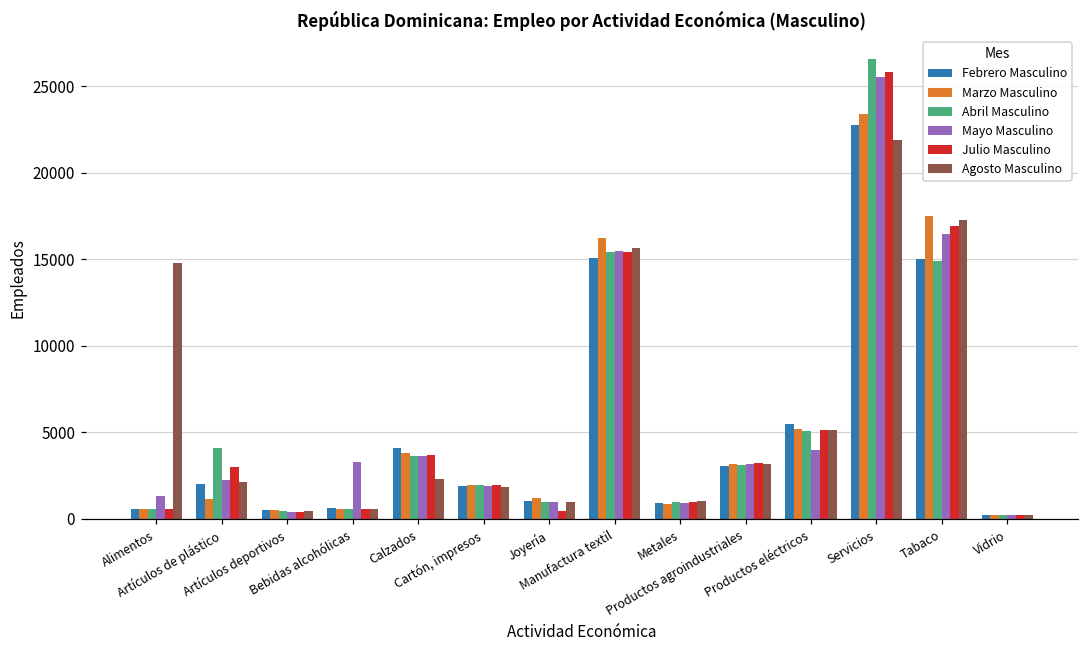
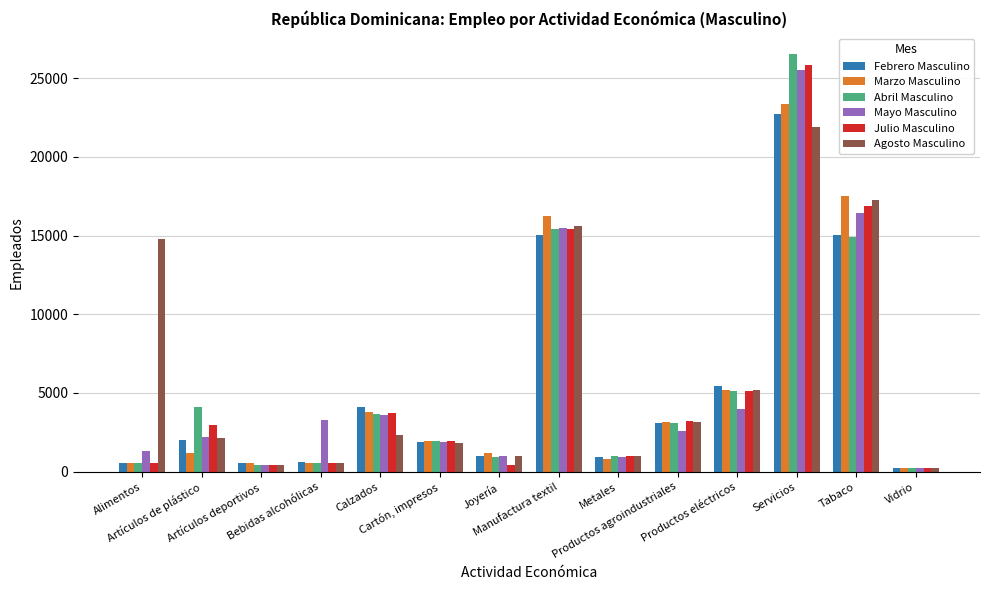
  {
    "Febrero Masculino": {
      "Alimentos": 600,
      "Artículos de plástico": 2000,
      "Artículos deportivos": 500,
      "Bebidas alcohólicas": 600,
      "Calzados": 4100,
      "Cartón, impresos": 1900,
      "Joyería": 1000,
      "Manufactura textil": 15100,
      "Metales": 900,
      "Productos agroindustriales": 3100,
      "Productos eléctricos": 5500,
      "Servicios": 22800,
      "Tabaco": 15000,
      "Vidrio": 200
    },
    "Marzo Masculino": {
      "Alimentos": 600,
      "Artículos de plástico": 1200,
      "Artículos deportivos": 500,
      "Bebidas alcohólicas": 600,
      "Calzados": 3800,
      "Cartón, impresos": 1900,
      "Joyería": 1200,
      "Manufactura textil": 16200,
      "Metales": 800,
      "Productos agroindustriales": 3200,
      "Productos eléctricos": 5200,
      "Servicios": 23400,
      "Tabaco": 17500,
      "Vidrio": 200
    },
    "Abril Masculino": {
      "Alimentos": 600,
      "Artículos de plástico": 4100,
      "Artículos deportivos": 400,
      "Bebidas alcohólicas": 500,
      "Calzados": 3700,
      "Cartón, impresos": 2000,
      "Joyería": 1000,
      "Manufactura textil": 15400,
      "Metales": 1000,
      "Productos agroindustriales": 3100,
      "Productos eléctricos": 5100,
      "Servicios": 26500,
      "Tabaco": 14900,
      "Vidrio": 200
    },
    "Mayo Masculino": {
      "Alimentos": 1300,
      "Artículos de plástico": 2200,
      "Artículos deportivos": 400,
      "Bebidas alcohólicas": 3300,
      "Calzados": 3600,
      "Cartón, impresos": 1900,
      "Joyería": 1000,
      "Manufactura textil": 15500,
      "Metales": 900,
-     "Productos agroindustriales": 3200,
+     "Productos agroindustriales": 2600,
      "Productos eléctricos": 4000,
      "Servicios": 25500,
      "Tabaco": 16400,
      "Vidrio": 200
    },
    "Julio Masculino": {
      "Alimentos": 600,
      "Artículos de plástico": 3000,
      "Artículos deportivos": 400,
      "Bebidas alcohólicas": 600,
      "Calzados": 3700,
      "Cartón, impresos": 2000,
      "Joyería": 400,
      "Manufactura textil": 15400,
      "Metales": 1000,
      "Productos agroindustriales": 3200,
      "Productos eléctricos": 5100,
      "Servicios": 25800,
      "Tabaco": 16900,
      "Vidrio": 200
    },
    "Agosto Masculino": {
      "Alimentos": 14800,
      "Artículos de plástico": 2200,
      "Artículos deportivos": 400,
      "Bebidas alcohólicas": 600,
      "Calzados": 2300,
      "Cartón, impresos": 1800,
      "Joyería": 1000,
      "Manufactura textil": 15600,
      "Metales": 1000,
      "Productos agroindustriales": 3200,
      "Productos eléctricos": 5200,
      "Servicios": 21900,
      "Tabaco": 17300,
      "Vidrio": 200
    }
  }
